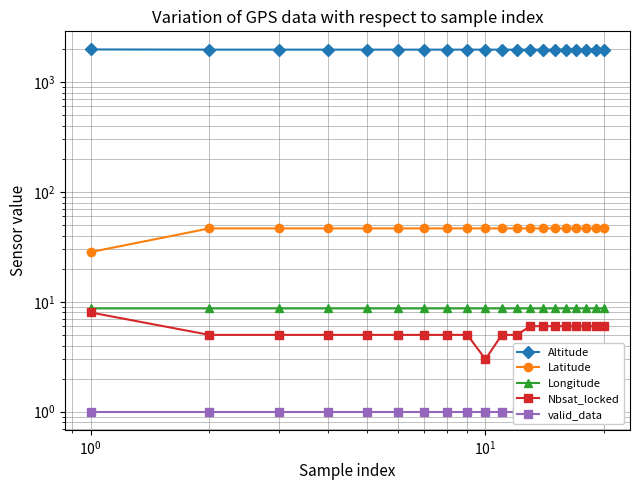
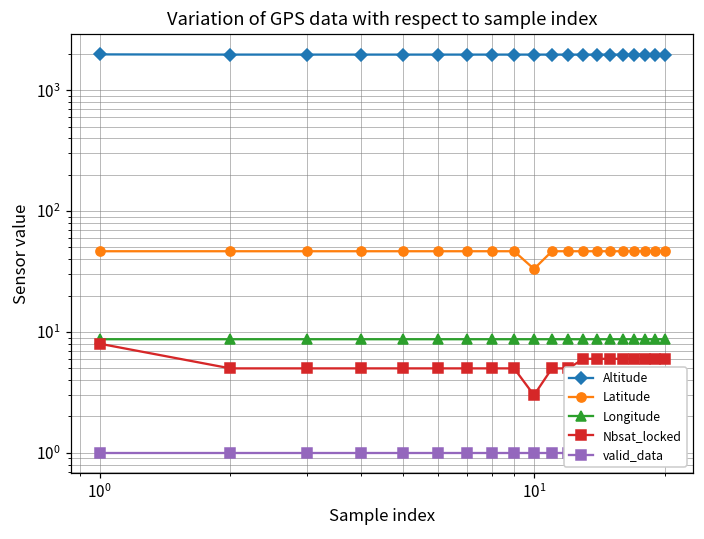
  {
    "Altitude": {
      "10^0": 2000,
      "10^1": 2000
    },
    "Latitude": {
-     "10^0": 28,
-     "10^1": 47
+     "10^0": 47,
+     "10^1": 33
    },
    "Longitude": {
      "10^0": 9,
      "10^1": 9
    },
    "Nbsat_locked": {
      "10^0": 8,
      "10^1": 3
    },
    "valid_data": {
      "10^0": 1,
      "10^1": 1
    }
  }
